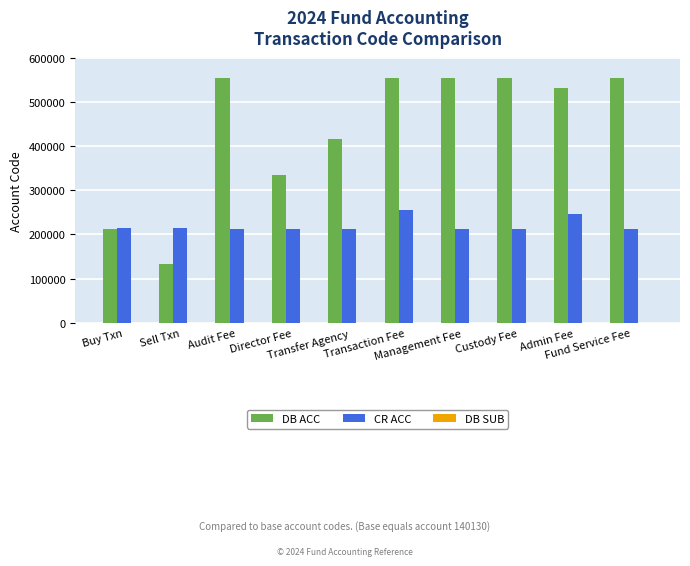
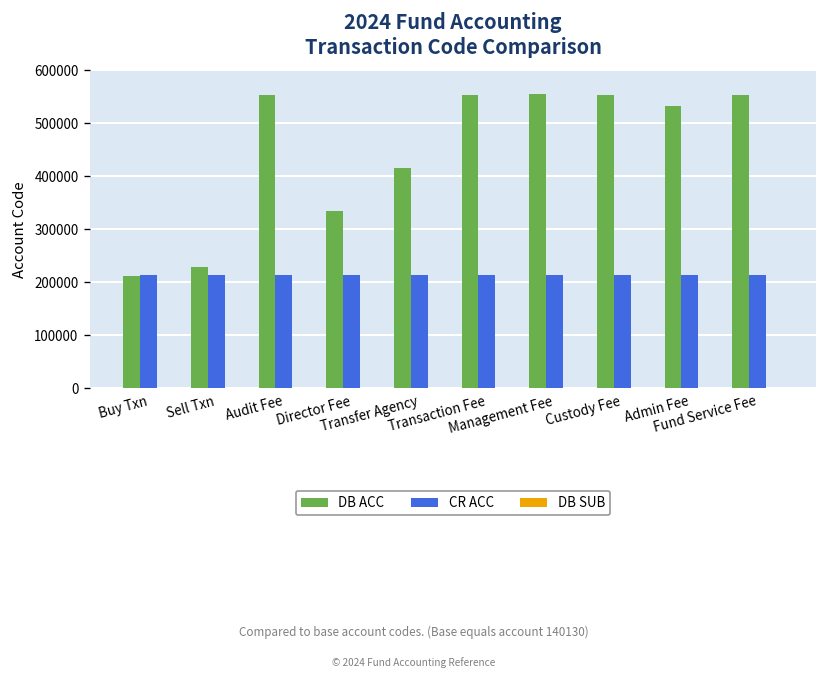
  {
    "DB ACC": {
      "Buy Txn": 210000,
-     "Sell Txn": 130000,
+     "Sell Txn": 230000,
      "Audit Fee": 550000,
      "Director Fee": 330000,
      "Transfer Agency": 420000,
      "Transaction Fee": 550000,
      "Management Fee": 560000,
      "Custody Fee": 550000,
      "Admin Fee": 530000,
      "Fund Service Fee": 550000
    },
    "CR ACC": {
      "Buy Txn": 210000,
      "Sell Txn": 210000,
      "Audit Fee": 210000,
      "Director Fee": 210000,
      "Transfer Agency": 210000,
-     "Transaction Fee": 250000,
+     "Transaction Fee": 210000,
      "Management Fee": 210000,
      "Custody Fee": 210000,
-     "Admin Fee": 250000,
+     "Admin Fee": 210000,
      "Fund Service Fee": 210000
    },
    "DB SUB": {
      "Audit Fee": 0,
      "Director Fee": 0,
      "Transfer Agency": 0,
      "Transaction Fee": 0,
      "Management Fee": 0,
      "Custody Fee": 0,
      "Admin Fee": 0,
      "Fund Service Fee": 0
    }
  }
